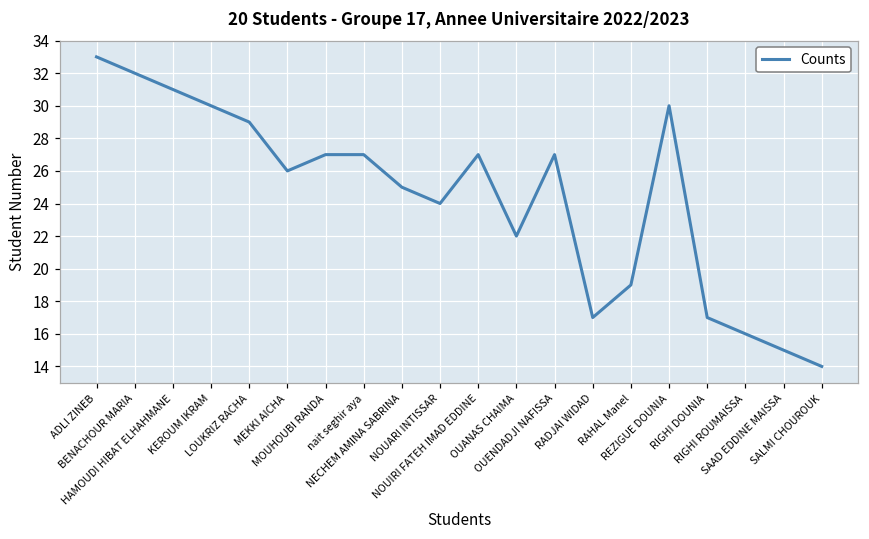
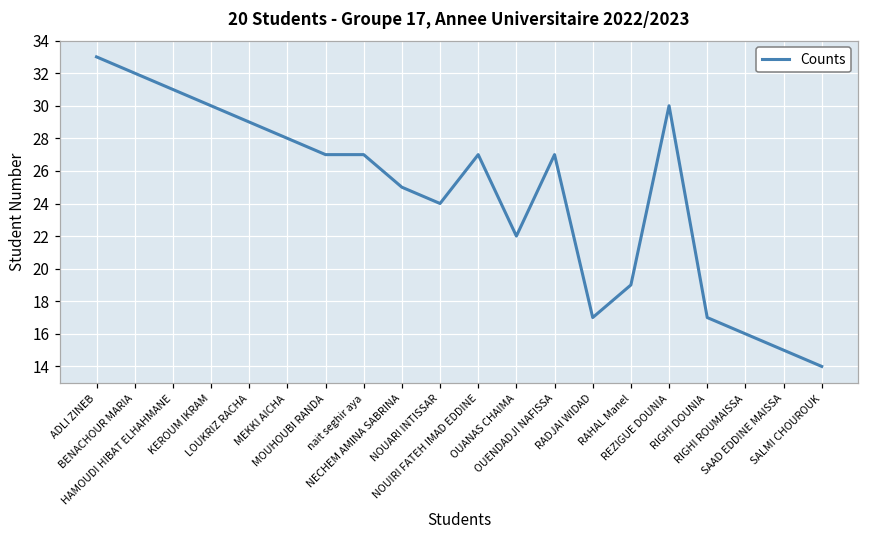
  {
    "ADLI ZINEB": 33,
    "BENACHOUR MARIA": 32,
    "HAMOUDI HIBAT ELHAHMANE": 31,
    "KEROUM IKRAM": 30,
    "LOUKRIZ RACHA": 29,
-   "MEKKI AICHA": 26,
+   "MEKKI AICHA": 28,
    "MOUHOUBI RANDA": 27,
    "nait seghir aya": 27,
    "NECHEM AMINA SABRINA": 25,
    "NOUARI INTISSAR": 24,
    "NOUIRI FATEH IMAD EDDINE": 27,
    "OUANAS CHAIMA": 22,
    "OUENDADJI NAFISSA": 27,
    "RADJAI WIDAD": 17,
    "RAHAL Manel": 19,
    "REZIGUE DOUNIA": 30,
    "RIGHI DOUNIA": 17,
    "RIGHI ROUMAISSA": 16,
    "SAAD EDDINE MAISSA": 15,
    "SALMI CHOUROUK": 14
  }
